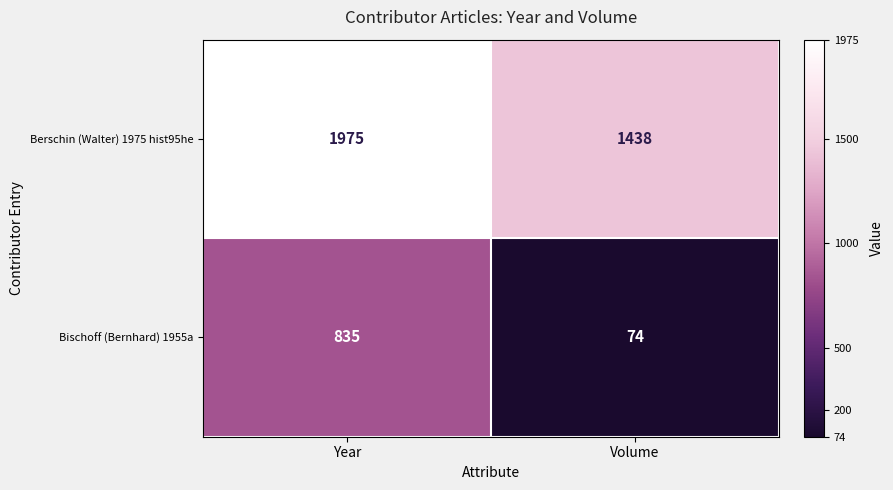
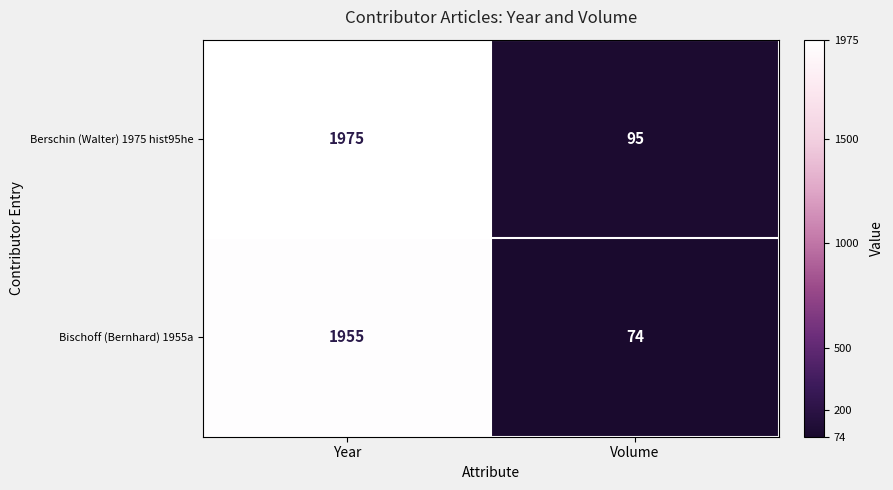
  {
    "Berschin (Walter) 1975 hist95he": {
      "Year": 1975,
-     "Volume": 1438
+     "Volume": 95
    },
    "Bischoff (Bernhard) 1955a": {
-     "Year": 835,
+     "Year": 1955,
      "Volume": 74
    }
  }
